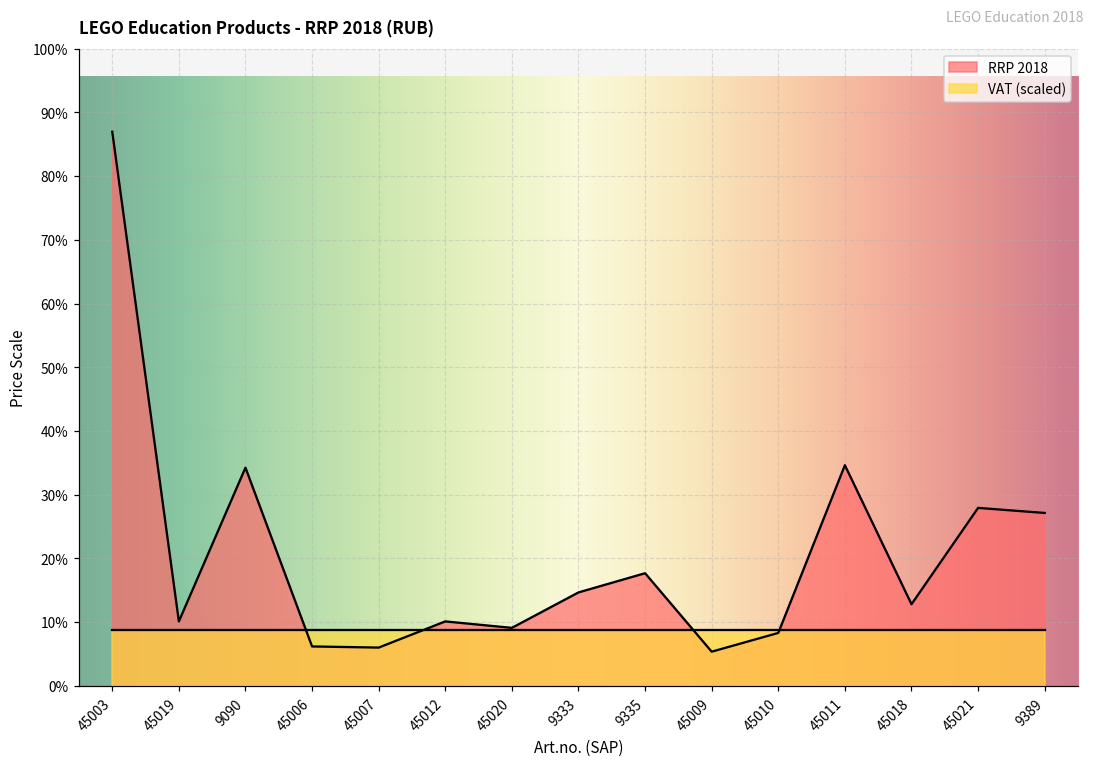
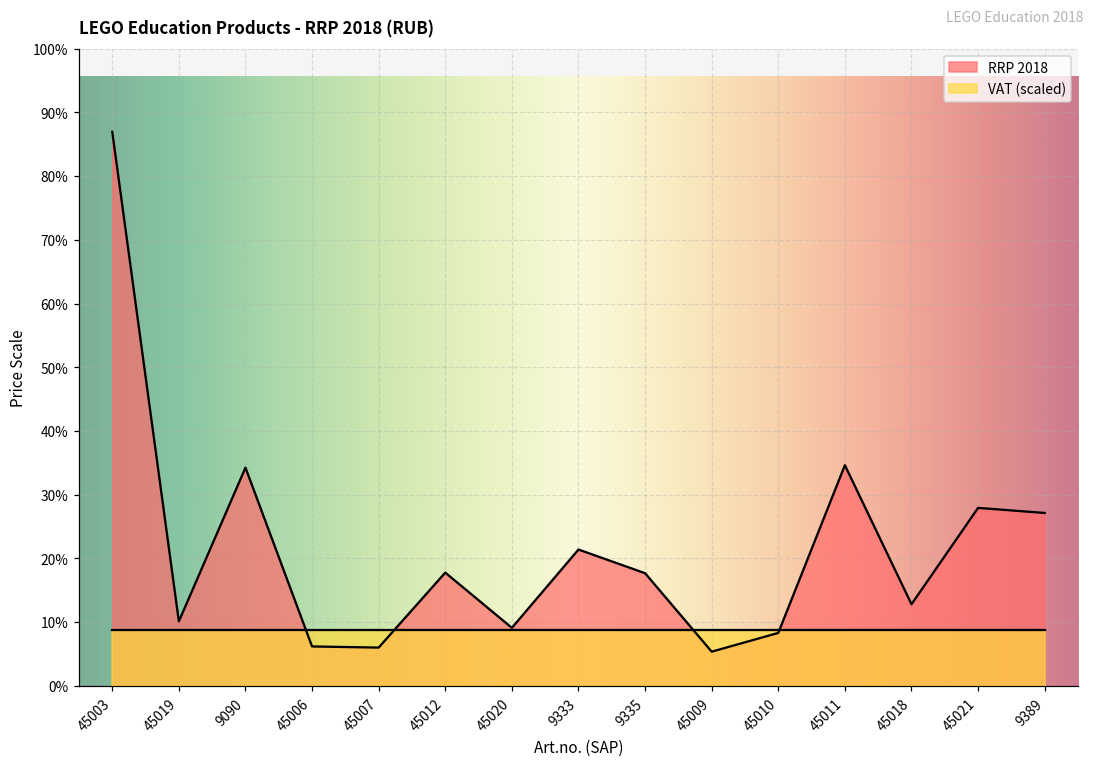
  {
    "RRP 2018": {
      "45003": "87%",
      "45019": "10%",
      "9090": "34%",
      "45006": "6%",
      "45007": "6%",
-     "45012": "10%",
-     "9333": "15%",
+     "45012": "18%",
+     "9333": "21%",
      "9335": "18%",
      "45009": "5%",
      "45011": "35%",
      "45018": "13%",
      "45021": "28%",
      "9389": "27%"
    },
    "VAT (scaled)": {
      "45003": "9%",
      "45019": "9%",
      "9090": "9%",
      "45006": "9%",
      "45007": "9%",
      "45012": "9%",
      "9333": "9%",
      "9335": "9%",
      "45009": "9%",
      "45011": "9%",
      "45018": "9%",
      "45021": "9%",
      "9389": "9%"
    }
  }
